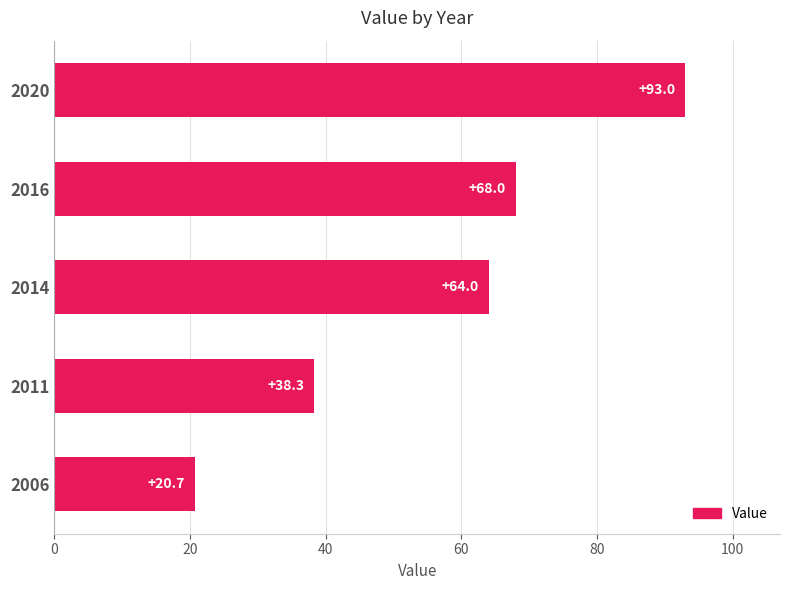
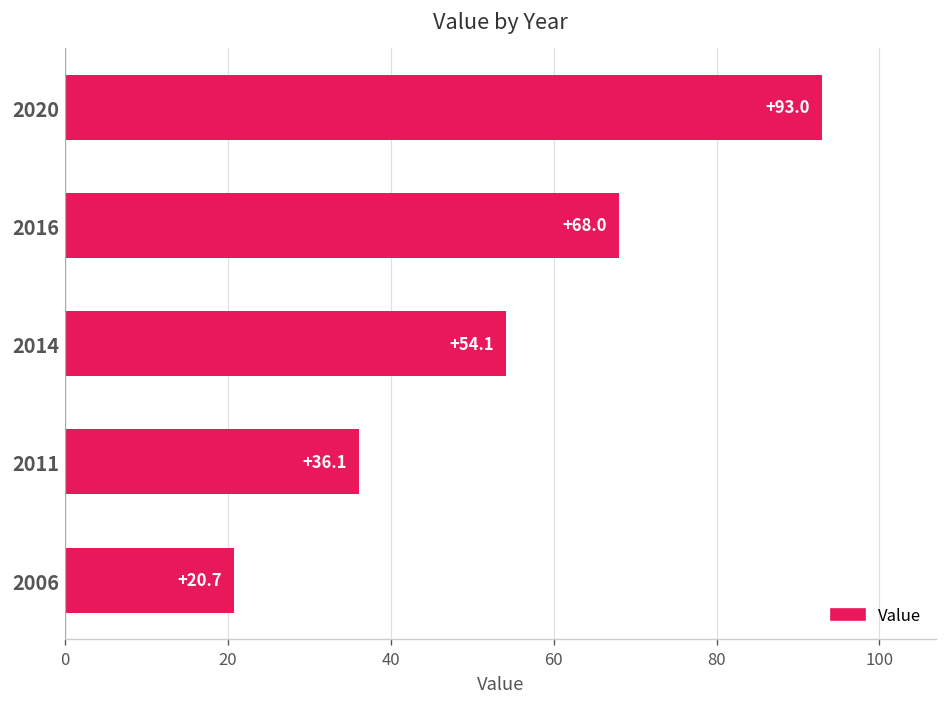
  {
    "2020": "+93.0",
    "2016": "+68.0",
-   "2014": "+64.0",
-   "2011": "+38.3",
+   "2014": "+54.1",
+   "2011": "+36.1",
    "2006": "+20.7"
  }
